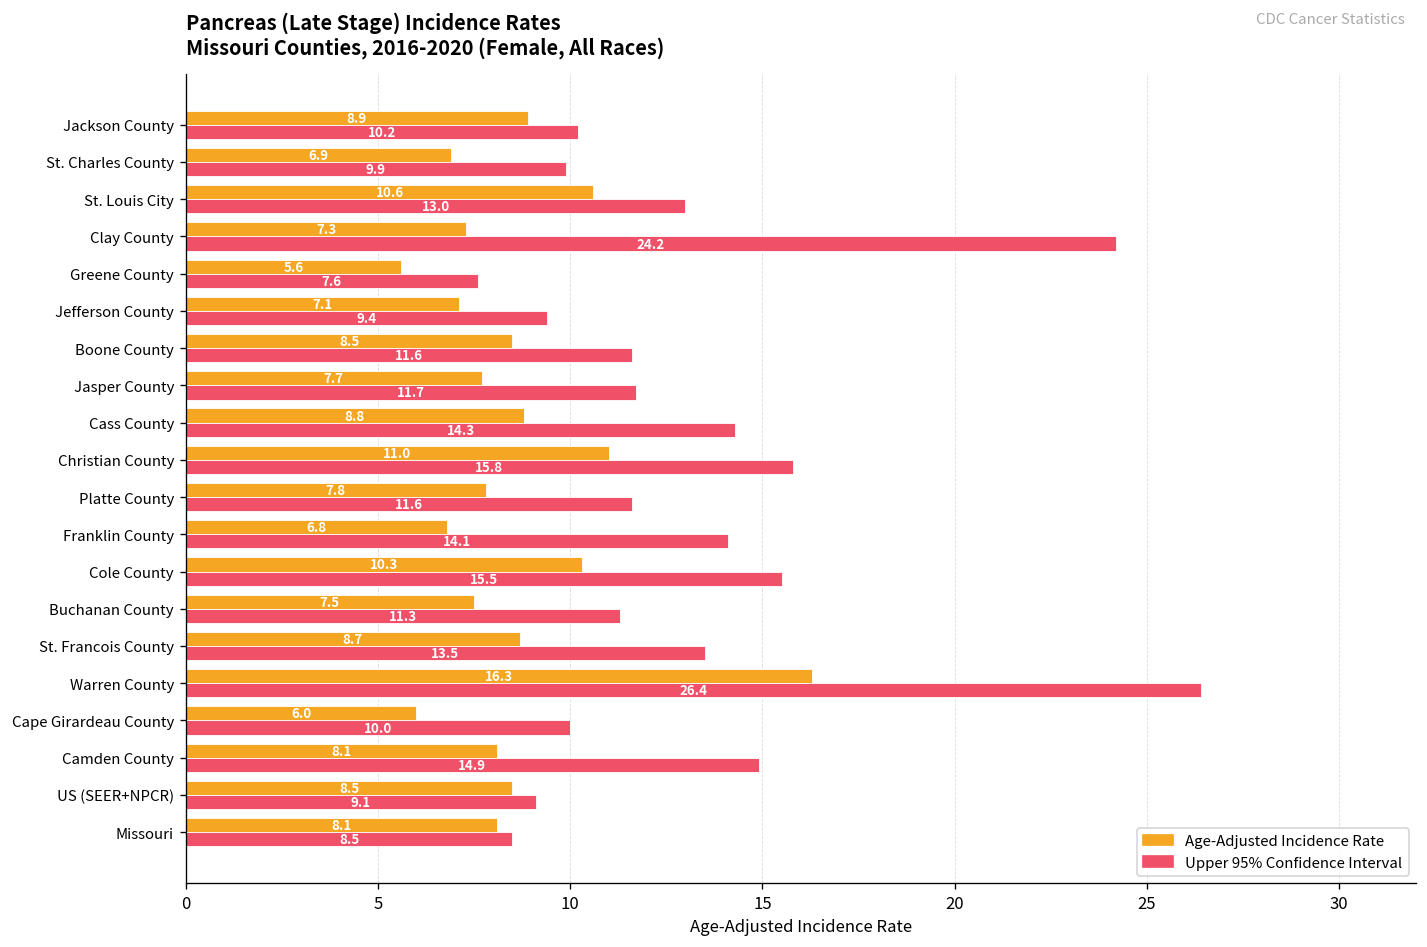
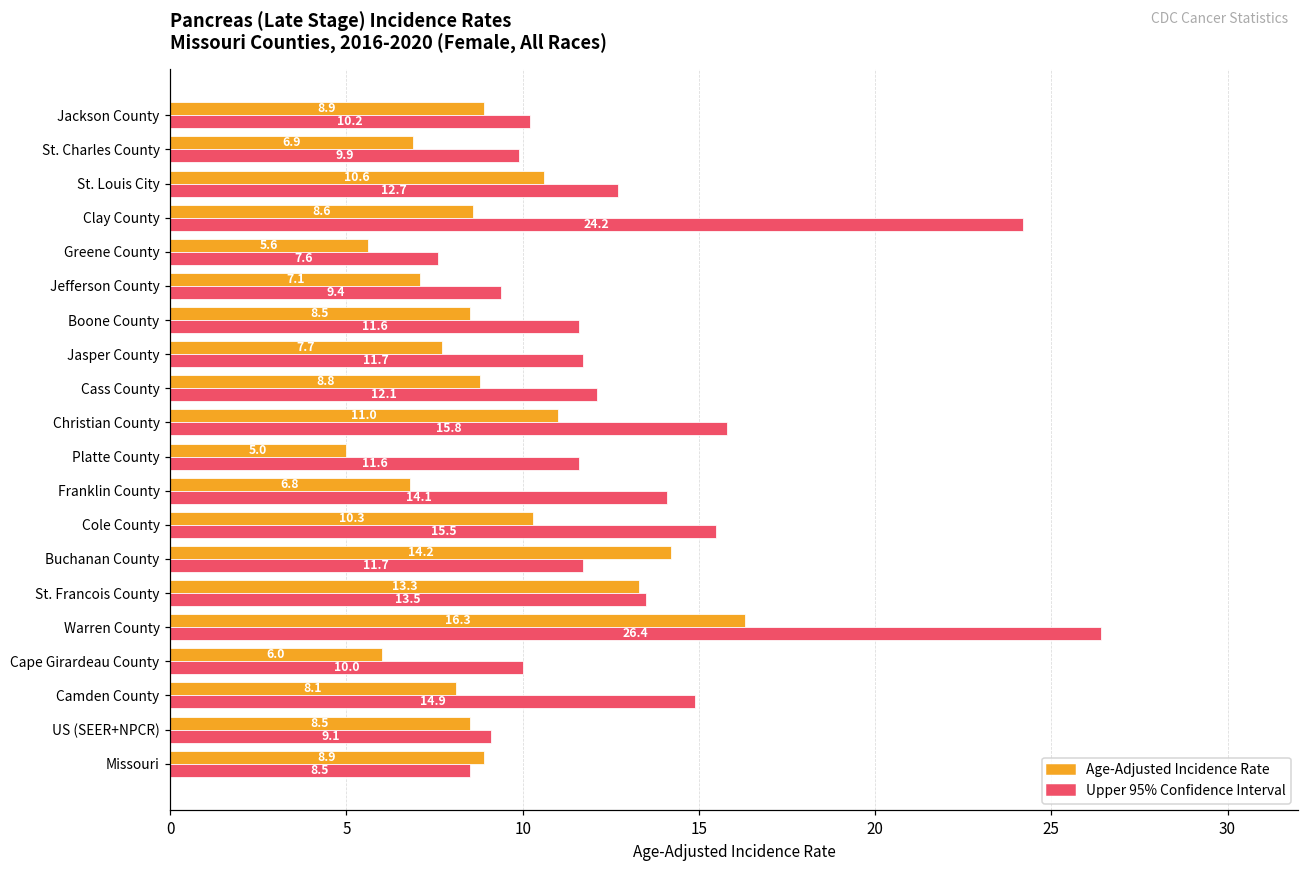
  {
    "Age-Adjusted Incidence Rate": {
      "Jackson County": 8.9,
      "St. Charles County": 6.9,
      "St. Louis City": 10.6,
-     "Clay County": 7.3,
+     "Clay County": 8.6,
      "Greene County": 5.6,
      "Jefferson County": 7.1,
      "Boone County": 8.5,
      "Jasper County": 7.7,
      "Cass County": 8.8,
      "Christian County": 11.0,
-     "Platte County": 7.8,
+     "Platte County": 5.0,
      "Franklin County": 6.8,
      "Cole County": 10.3,
-     "Buchanan County": 7.5,
-     "St. Francois County": 8.7,
+     "Buchanan County": 14.2,
+     "St. Francois County": 13.3,
      "Warren County": 16.3,
      "Cape Girardeau County": 6.0,
      "Camden County": 8.1,
      "US (SEER+NPCR)": 8.5,
-     "Missouri": 8.1
+     "Missouri": 8.9
    },
    "Upper 95% Confidence Interval": {
      "Jackson County": 10.2,
      "St. Charles County": 9.9,
-     "St. Louis City": 13.0,
+     "St. Louis City": 12.7,
      "Clay County": 24.2,
      "Greene County": 7.6,
      "Jefferson County": 9.4,
      "Boone County": 11.6,
      "Jasper County": 11.7,
-     "Cass County": 14.3,
+     "Cass County": 12.1,
      "Christian County": 15.8,
      "Platte County": 11.6,
      "Franklin County": 14.1,
      "Cole County": 15.5,
-     "Buchanan County": 11.3,
+     "Buchanan County": 11.7,
      "St. Francois County": 13.5,
      "Warren County": 26.4,
      "Cape Girardeau County": 10.0,
      "Camden County": 14.9,
      "US (SEER+NPCR)": 9.1,
      "Missouri": 8.5
    }
  }
